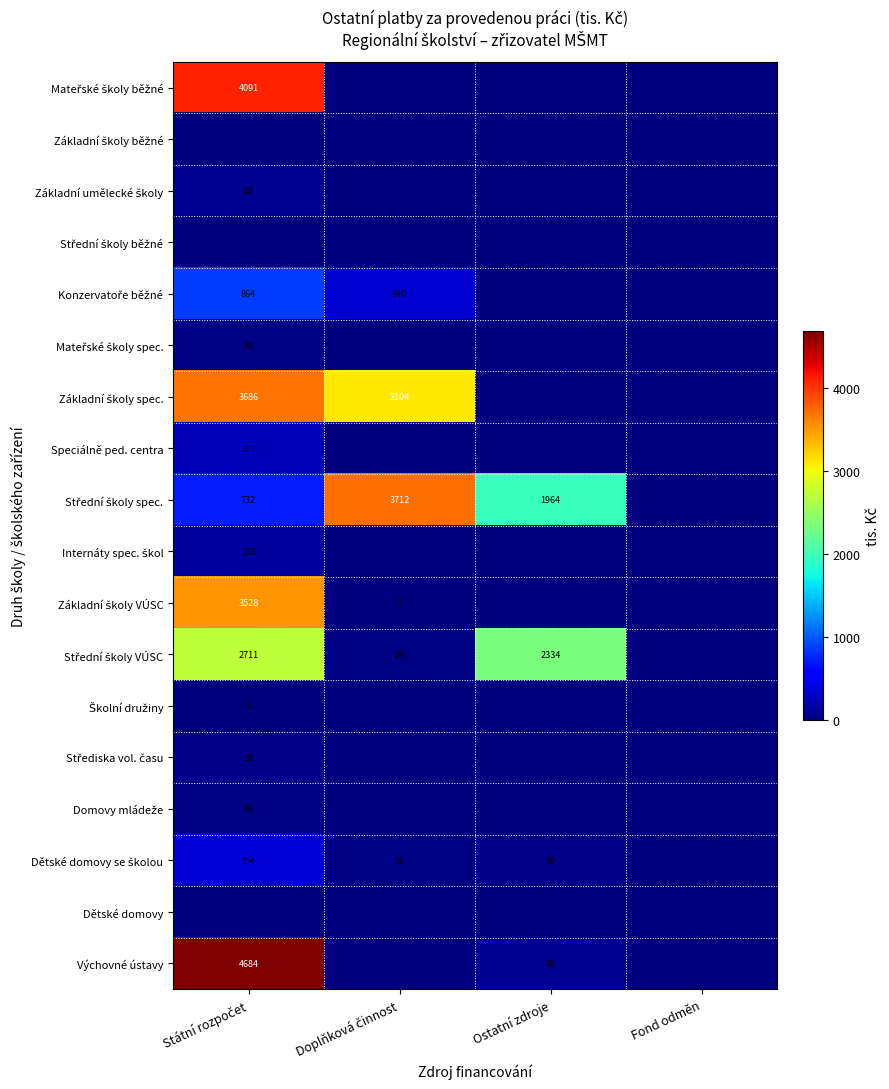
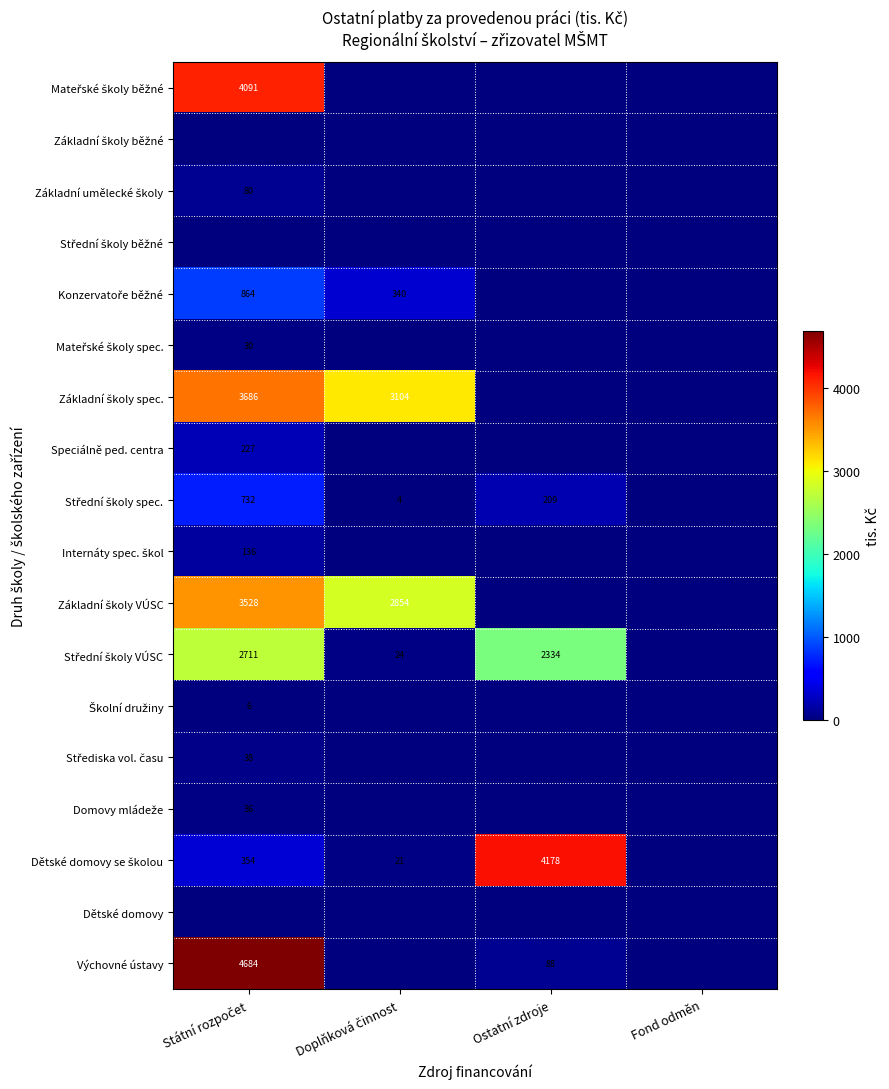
  {
    "Mateřské školy běžné": {
      "Státní rozpočet": 4091
    },
    "Základní umělecké školy": {
      "Státní rozpočet": 80
    },
    "Konzervatoře běžné": {
      "Státní rozpočet": 864,
      "Doplňková činnost": 340
    },
    "Mateřské školy spec.": {
      "Státní rozpočet": 30
    },
    "Základní školy spec.": {
      "Státní rozpočet": 3686,
      "Doplňková činnost": 3104
    },
    "Speciálně ped. centra": {
      "Státní rozpočet": 227
    },
    "Střední školy spec.": {
      "Státní rozpočet": 732,
-     "Doplňková činnost": 3712,
-     "Ostatní zdroje": 1964
+     "Doplňková činnost": 4,
+     "Ostatní zdroje": 209
    },
    "Internáty spec. škol": {
      "Státní rozpočet": 136
    },
    "Základní školy VÚSC": {
      "Státní rozpočet": 3528,
-     "Doplňková činnost": 3
+     "Doplňková činnost": 2854
    },
    "Střední školy VÚSC": {
      "Státní rozpočet": 2711,
      "Doplňková činnost": 24,
      "Ostatní zdroje": 2334
    },
    "Školní družiny": {
      "Státní rozpočet": 6
    },
    "Střediska vol. času": {
      "Státní rozpočet": 38
    },
    "Domovy mládeže": {
      "Státní rozpočet": 36
    },
    "Dětské domovy se školou": {
      "Státní rozpočet": 354,
      "Doplňková činnost": 21,
-     "Ostatní zdroje": 50
+     "Ostatní zdroje": 4178
    },
    "Výchovné ústavy": {
      "Státní rozpočet": 4684,
      "Ostatní zdroje": 88
    }
  }
